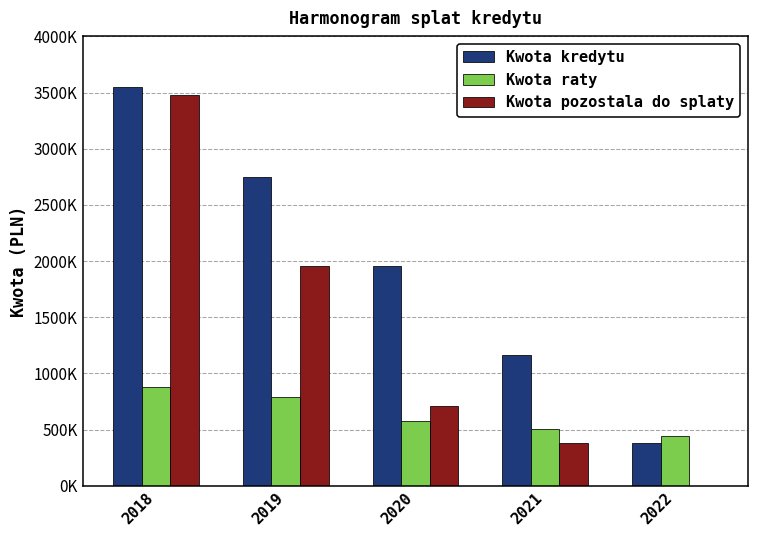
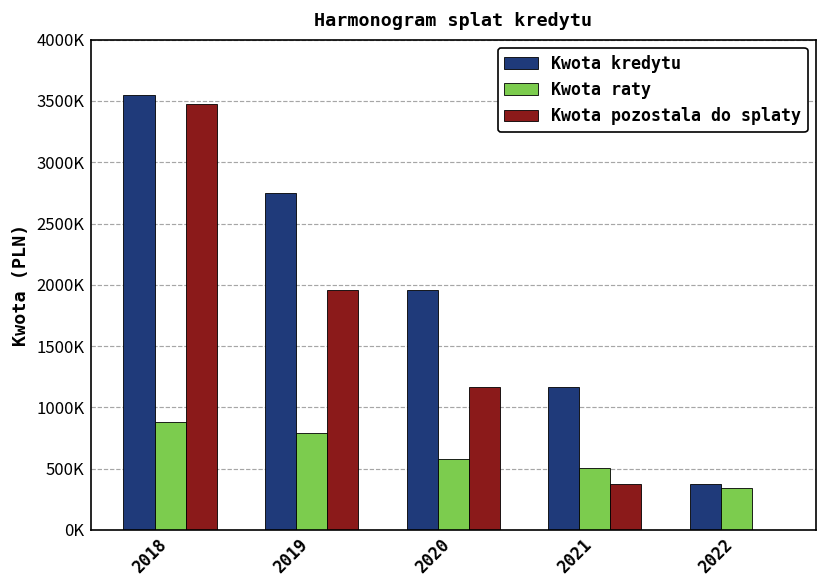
  {
    "Kwota kredytu": {
      "2018": 3550000,
      "2019": 2750000,
      "2020": 1960000,
      "2021": 1170000,
      "2022": 380000
    },
    "Kwota raty": {
      "2018": 880000,
      "2019": 790000,
      "2020": 580000,
      "2021": 500000,
-     "2022": 440000
+     "2022": 340000
    },
    "Kwota pozostala do splaty": {
      "2018": 3480000,
      "2019": 1960000,
-     "2020": 710000,
+     "2020": 1170000,
      "2021": 380000,
      "2022": 0
    }
  }
